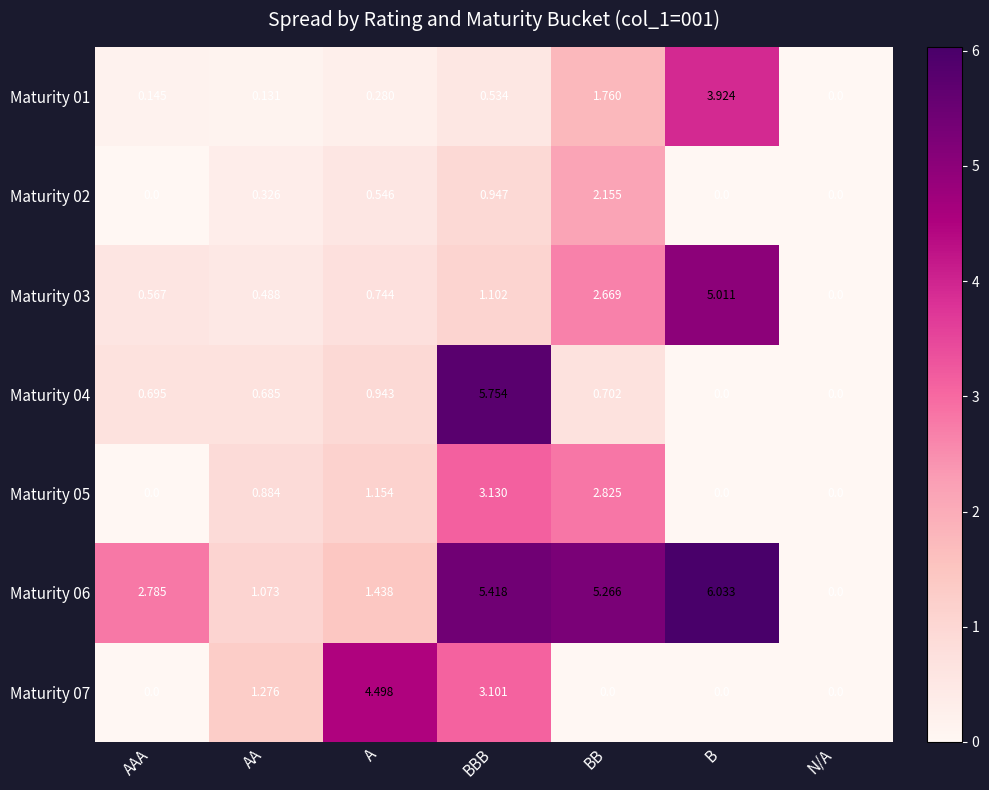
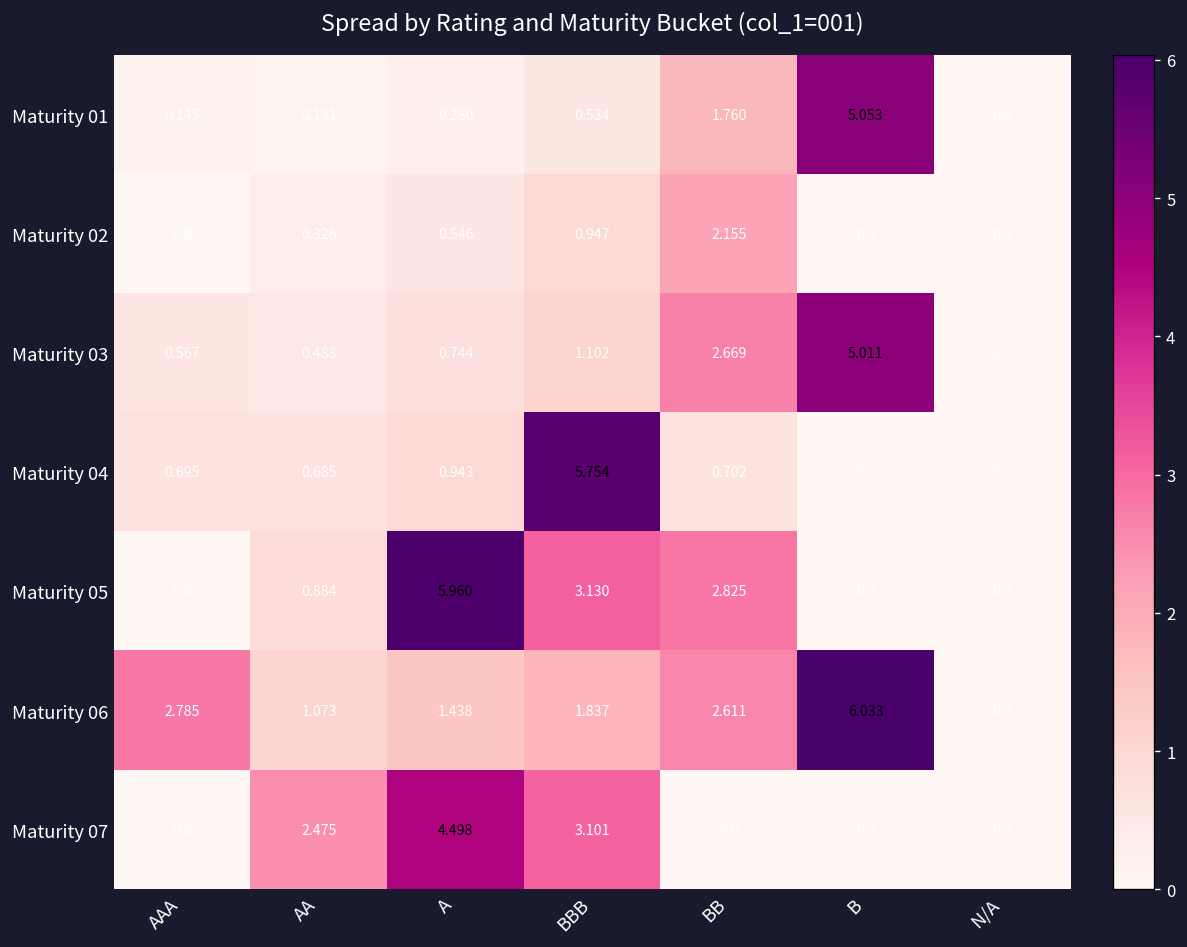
  {
    "Maturity 01": {
      "BB": 1.760,
-     "B": 3.924
+     "B": 5.053
    },
    "Maturity 02": {
      "BB": 2.155
    },
    "Maturity 03": {
      "BB": 2.669,
      "B": 5.011
    },
    "Maturity 04": {
      "BBB": 5.754
    },
    "Maturity 05": {
-     "A": 1.154,
+     "A": 5.960,
      "BBB": 3.130,
      "BB": 2.825
    },
    "Maturity 06": {
      "AAA": 2.785,
      "A": 1.438,
-     "BBB": 5.418,
-     "BB": 5.266,
+     "BBB": 1.837,
+     "BB": 2.611,
      "B": 6.033
    },
    "Maturity 07": {
-     "AA": 1.276,
+     "AA": 2.475,
      "A": 4.498,
      "BBB": 3.101
    }
  }
